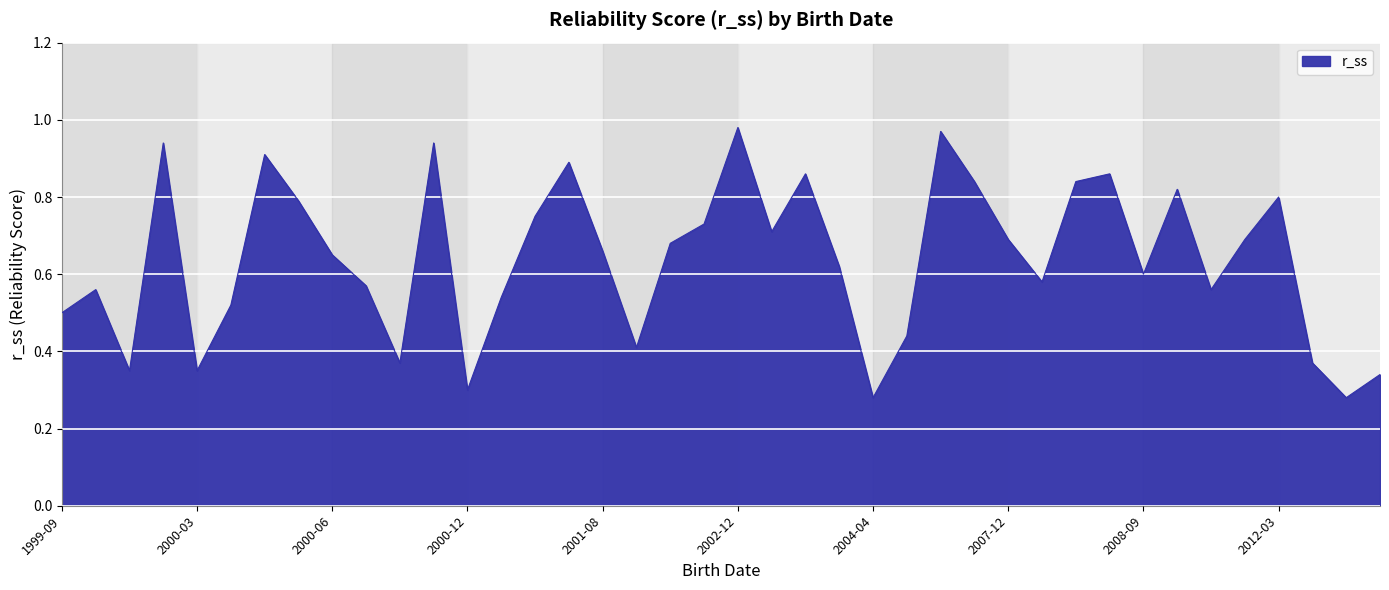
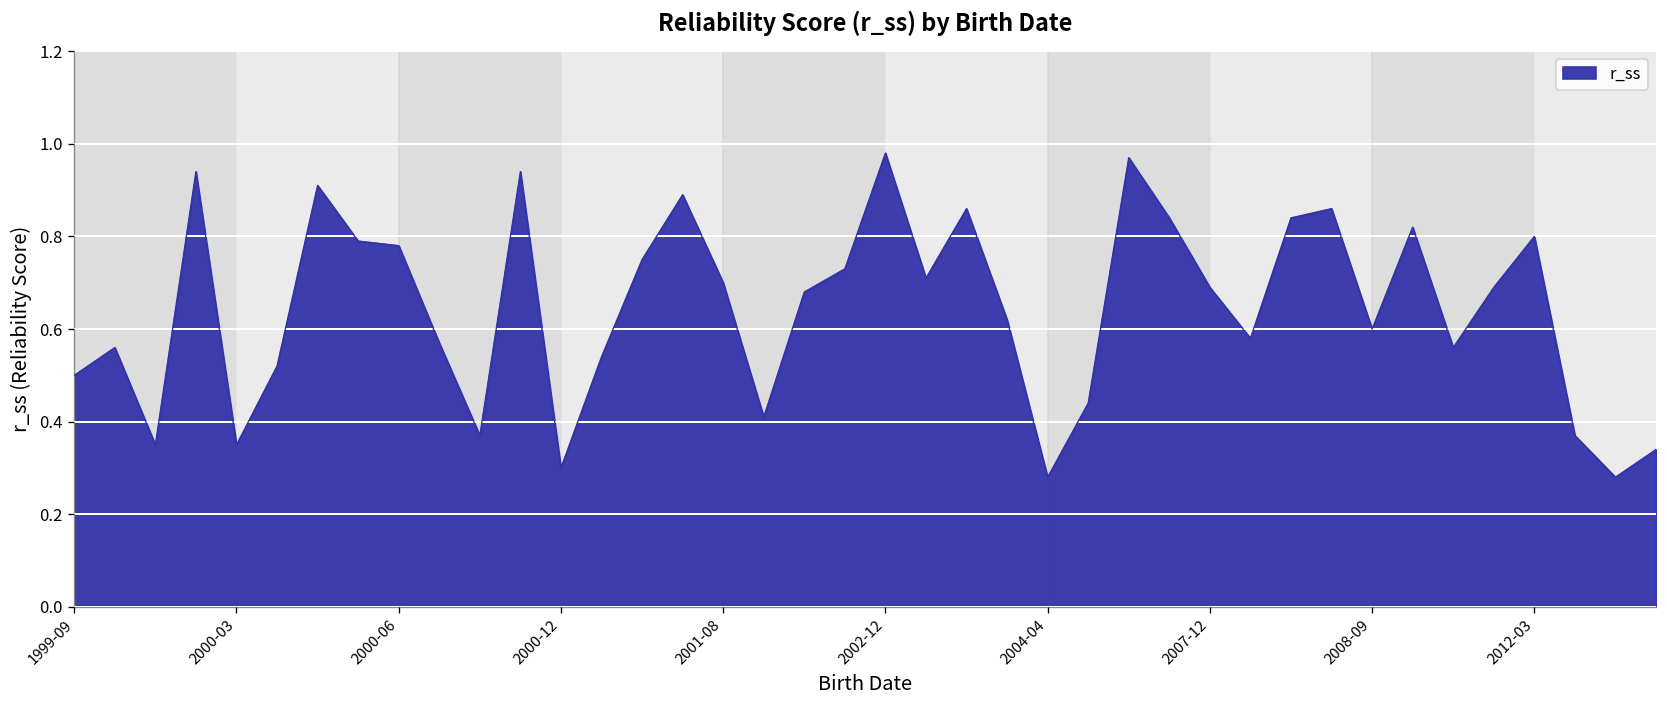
  {
    "1999-09": 0.50,
    "2000-03": 0.35,
-   "2000-06": 0.65,
+   "2000-06": 0.78,
    "2000-12": 0.30,
-   "2001-08": 0.66,
+   "2001-08": 0.70,
    "2002-12": 0.98,
    "2004-04": 0.28,
    "2007-12": 0.69,
    "2008-09": 0.60,
    "2012-03": 0.80
  }
